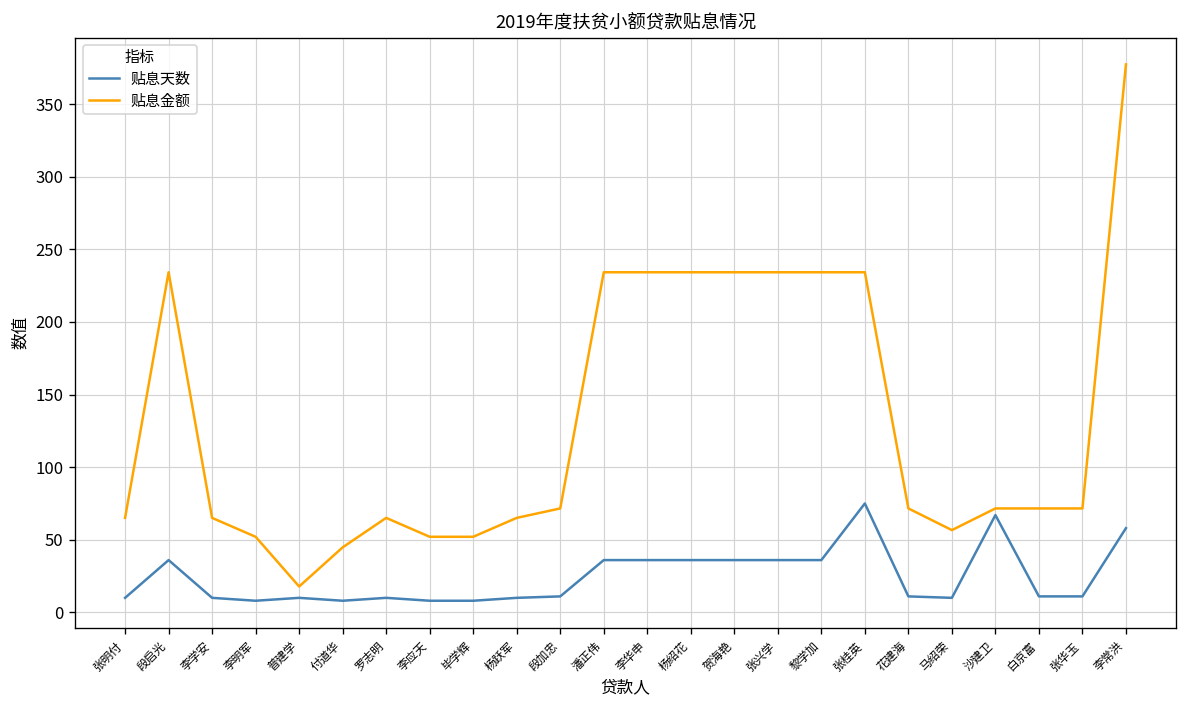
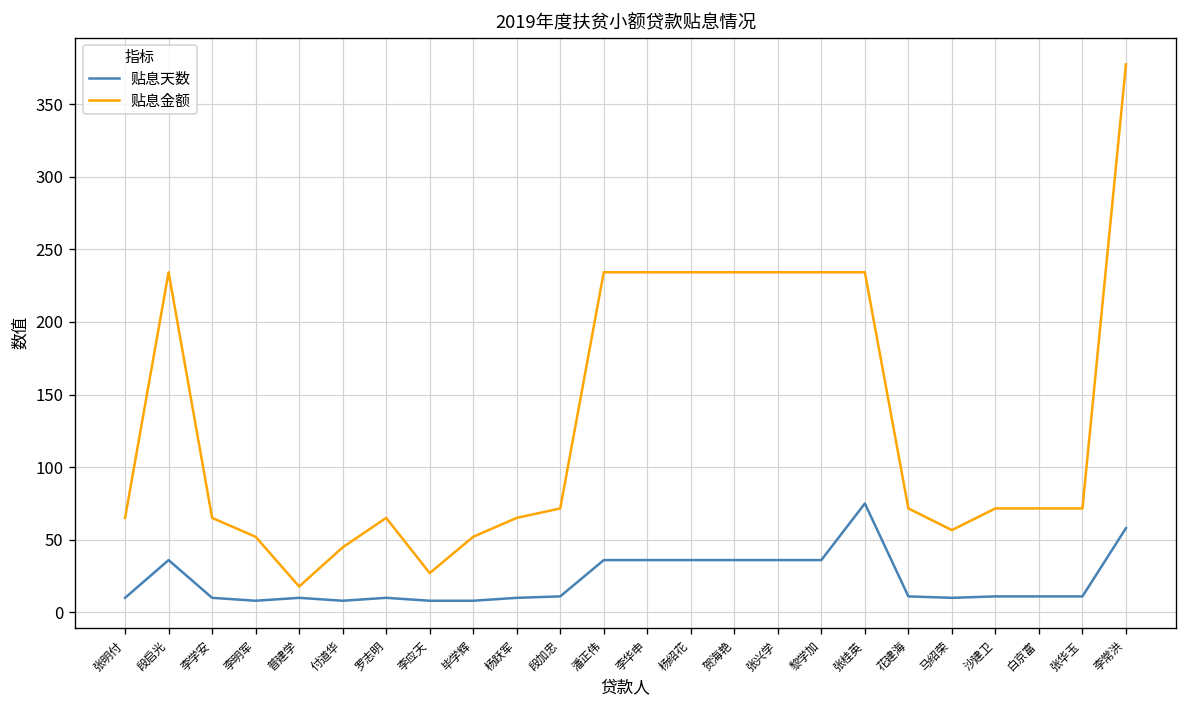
  {
    "贴息天数": {
      "张明付": 10,
      "段启光": 36,
      "李学安": 10,
      "李明军": 8,
      "普建学": 10,
      "付道华": 8,
      "罗志明": 10,
      "李应天": 8,
      "毕学辉": 8,
      "杨跃军": 10,
      "段加忠": 11,
      "潘正伟": 36,
      "李华申": 36,
      "杨绍花": 36,
      "贺海艳": 36,
      "张兴学": 36,
      "黎学加": 36,
      "张桂英": 75,
      "花建海": 11,
      "马绍荣": 10,
-     "沙建卫": 67,
+     "沙建卫": 11,
      "白京富": 11,
      "张华玉": 11,
      "李常洪": 58
    },
    "贴息金额": {
      "张明付": 65,
      "段启光": 234,
      "李学安": 65,
      "李明军": 52,
      "普建学": 18,
      "付道华": 45,
      "罗志明": 65,
-     "李应天": 52,
+     "李应天": 27,
      "毕学辉": 52,
      "杨跃军": 65,
      "段加忠": 72,
      "潘正伟": 234,
      "李华申": 234,
      "杨绍花": 234,
      "贺海艳": 234,
      "张兴学": 234,
      "黎学加": 234,
      "张桂英": 234,
      "花建海": 72,
      "马绍荣": 57,
      "沙建卫": 72,
      "白京富": 72,
      "张华玉": 72,
      "李常洪": 377
    }
  }
